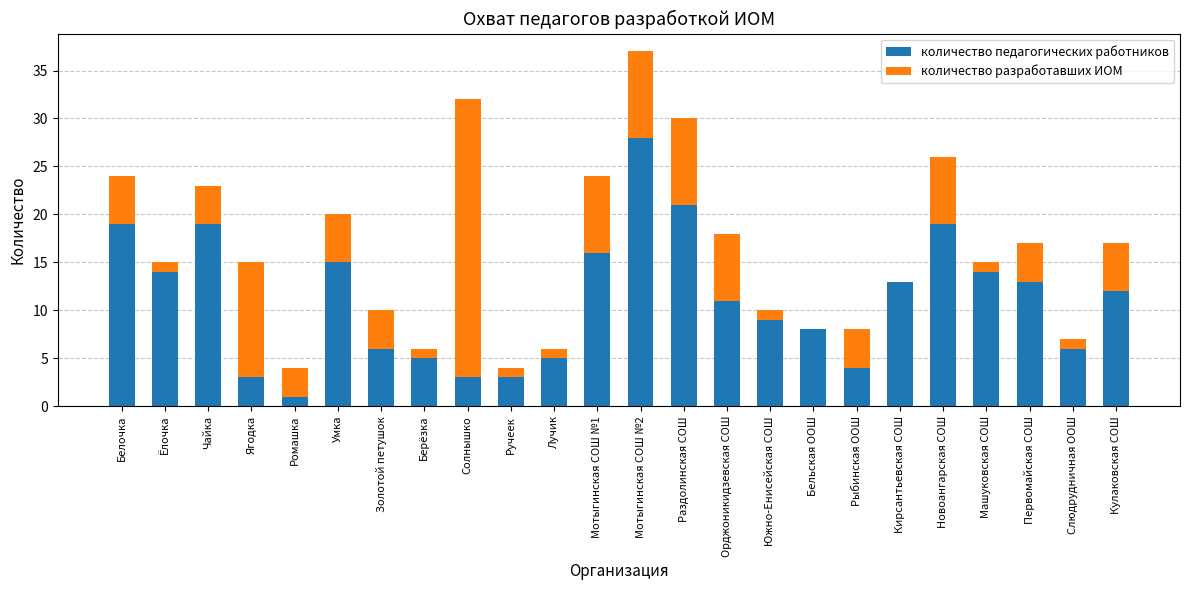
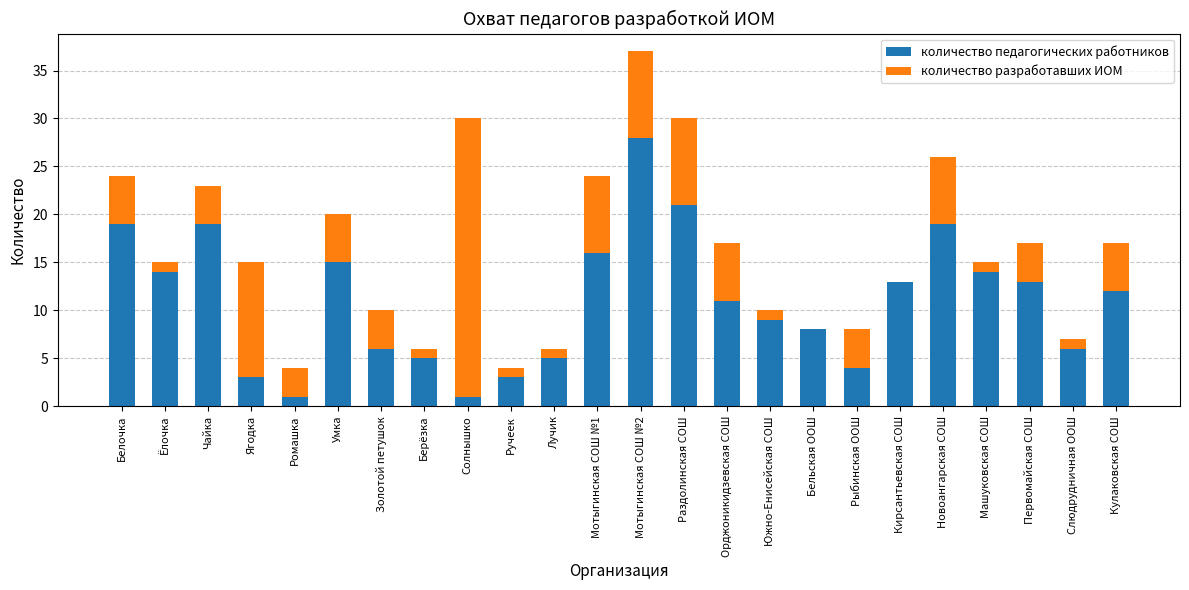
  {
    "количество педагогических работников": {
      "Белочка": 19,
      "Ёлочка": 14,
      "Чайка": 19,
      "Ягодка": 3,
      "Ромашка": 1,
      "Умка": 15,
      "Золотой петушок": 6,
      "Берёзка": 5,
-     "Солнышко": 3,
+     "Солнышко": 1,
      "Ручеек": 3,
      "Лучик": 5,
      "Мотыгинская СОШ №1": 16,
      "Мотыгинская СОШ №2": 28,
      "Раздолинская СОШ": 21,
      "Орджоникидзевская СОШ": 11,
      "Южно-Енисейская СОШ": 9,
      "Бельская ООШ": 8,
      "Рыбинская ООШ": 4,
      "Кирсантьевская СОШ": 13,
      "Новоангарская СОШ": 19,
      "Машуковская СОШ": 14,
      "Первомайская СОШ": 13,
      "Слюдрудничная ООШ": 6,
      "Кулаковская СОШ": 12
    },
    "количество разработавших ИОМ": {
      "Белочка": 5,
      "Ёлочка": 1,
      "Чайка": 4,
      "Ягодка": 12,
      "Ромашка": 3,
      "Умка": 5,
      "Золотой петушок": 4,
      "Берёзка": 1,
      "Солнышко": 29,
      "Ручеек": 1,
      "Лучик": 1,
      "Мотыгинская СОШ №1": 8,
      "Мотыгинская СОШ №2": 9,
      "Раздолинская СОШ": 9,
-     "Орджоникидзевская СОШ": 7,
+     "Орджоникидзевская СОШ": 6,
      "Южно-Енисейская СОШ": 1,
      "Бельская ООШ": 0,
      "Рыбинская ООШ": 4,
      "Кирсантьевская СОШ": 0,
      "Новоангарская СОШ": 7,
      "Машуковская СОШ": 1,
      "Первомайская СОШ": 4,
      "Слюдрудничная ООШ": 1,
      "Кулаковская СОШ": 5
    }
  }
